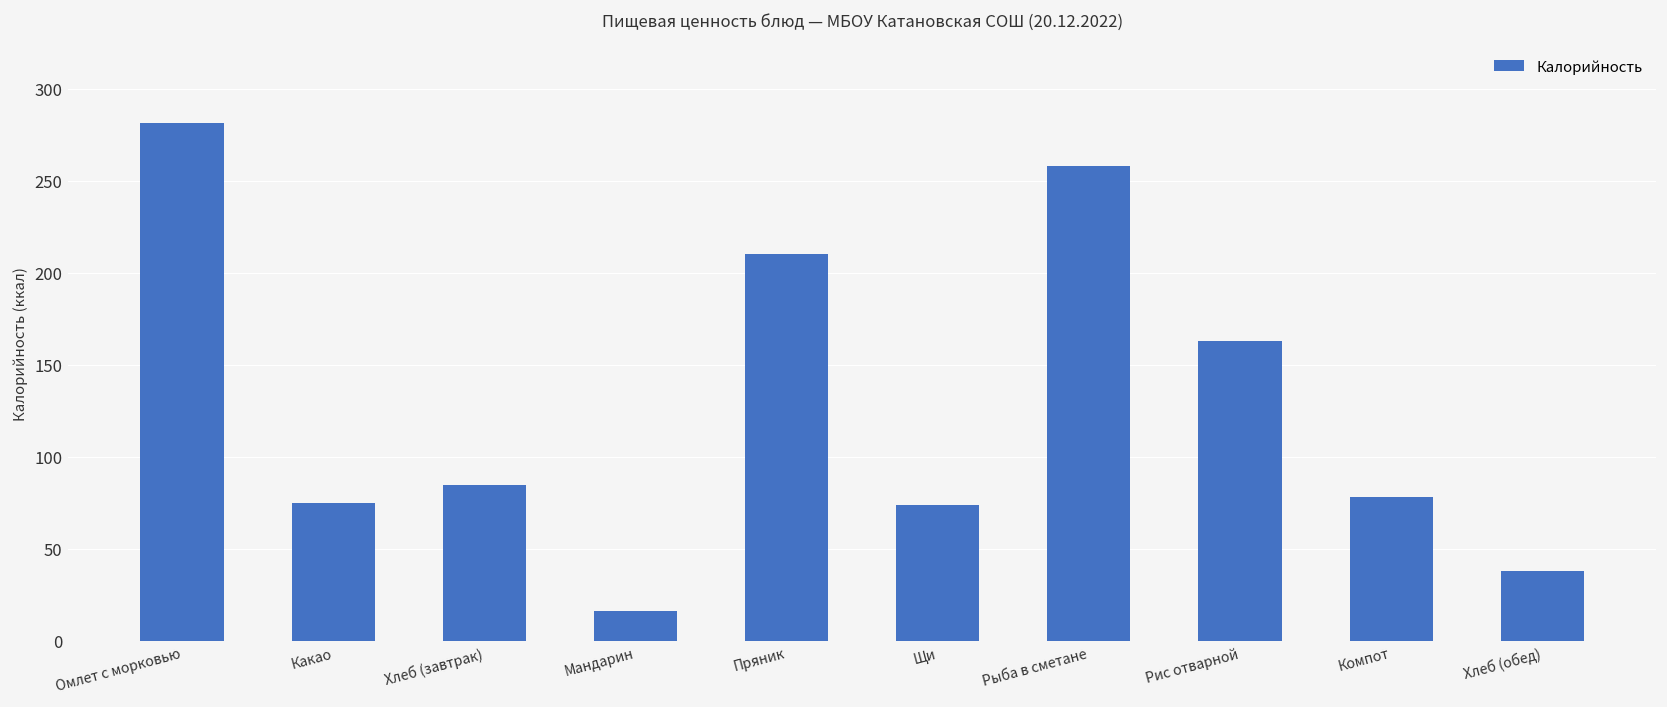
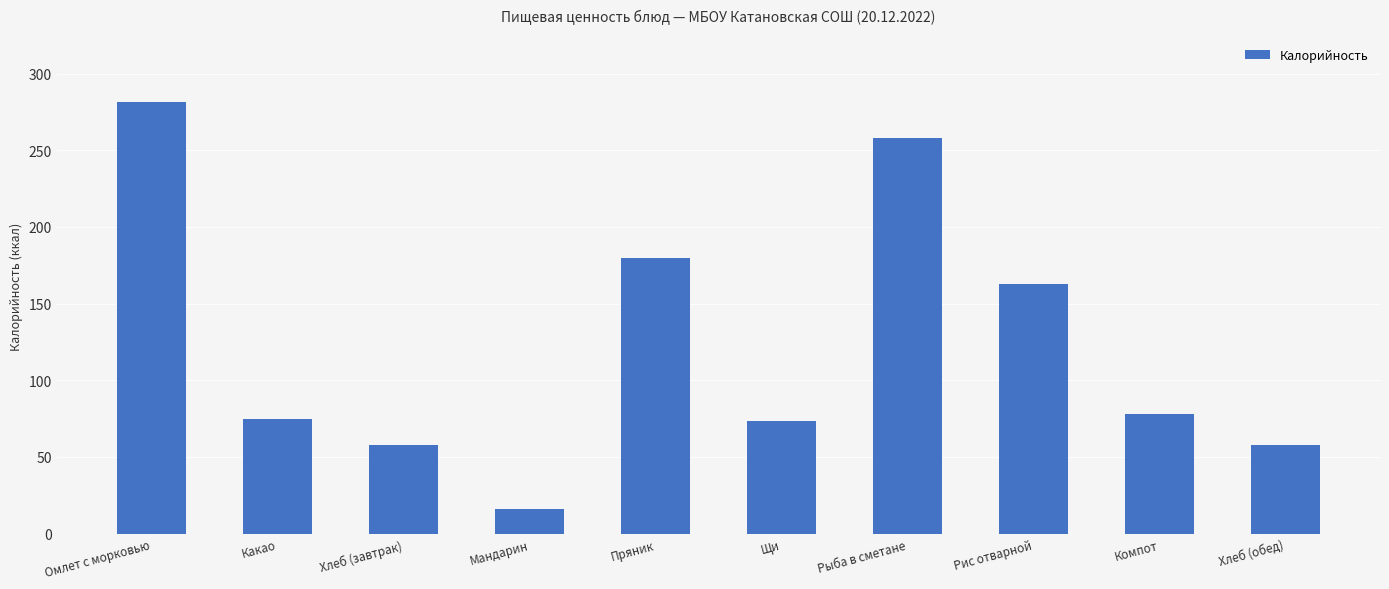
  {
    "Омлет с морковью": 281,
    "Какао": 75,
-   "Хлеб (завтрак)": 84,
+   "Хлеб (завтрак)": 58,
    "Мандарин": 16,
-   "Пряник": 210,
+   "Пряник": 180,
    "Щи": 74,
    "Рыба в сметане": 258,
    "Рис отварной": 163,
    "Компот": 78,
-   "Хлеб (обед)": 38
+   "Хлеб (обед)": 58
  }
